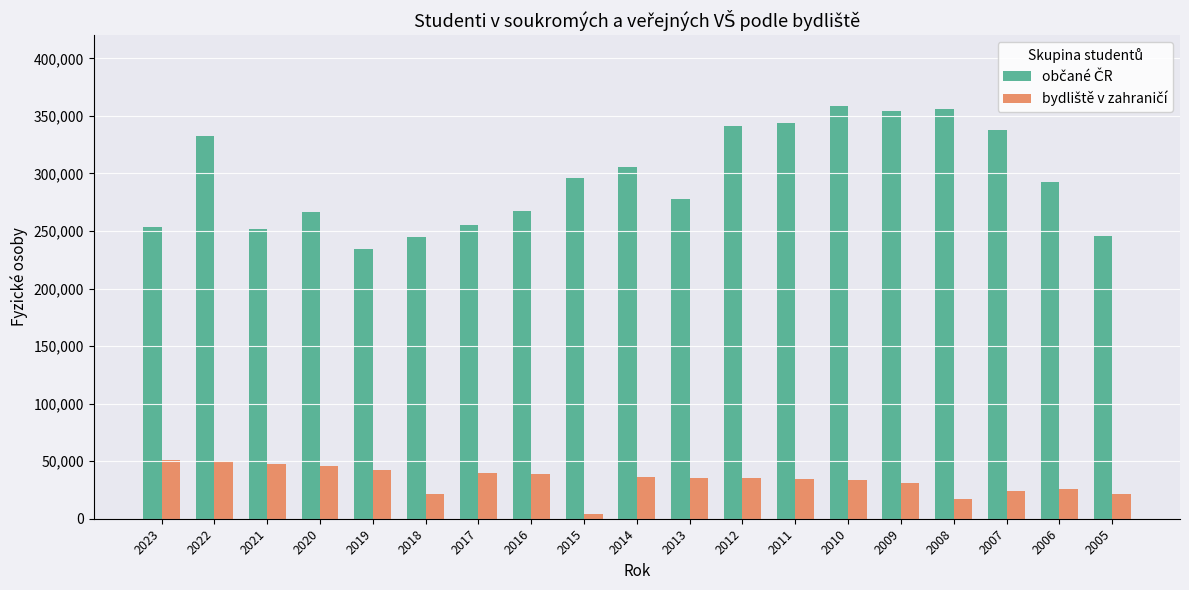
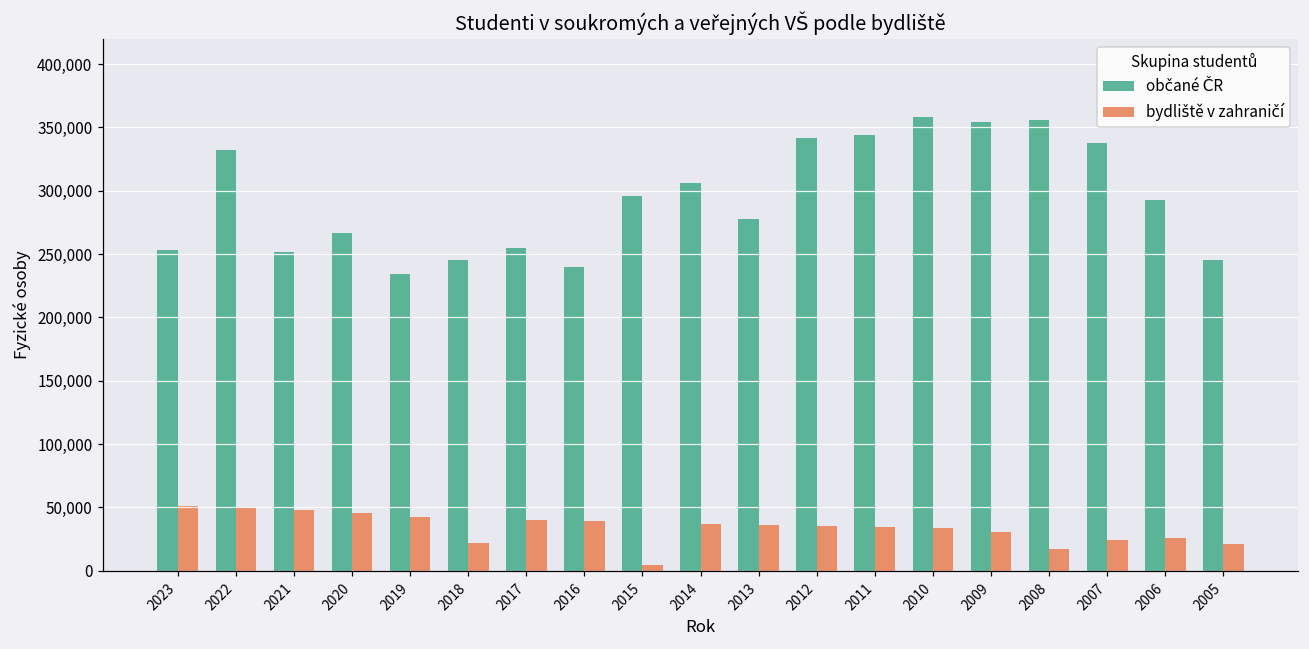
  {
    "občané ČR": {
      "2023": "253,000",
      "2022": "332,000",
      "2021": "252,000",
      "2020": "266,000",
      "2019": "234,000",
      "2018": "245,000",
      "2017": "255,000",
-     "2016": "268,000",
+     "2016": "240,000",
      "2015": "296,000",
      "2014": "306,000",
      "2013": "278,000",
      "2012": "341,000",
      "2011": "344,000",
      "2010": "359,000",
      "2009": "355,000",
      "2008": "356,000",
      "2007": "338,000",
      "2006": "292,000",
      "2005": "246,000"
    },
    "bydliště v zahraničí": {
      "2023": "51,000",
      "2022": "50,000",
      "2021": "48,000",
      "2020": "46,000",
      "2019": "43,000",
      "2018": "22,000",
      "2017": "40,000",
      "2016": "39,000",
      "2015": "4,000",
      "2014": "36,000",
      "2013": "36,000",
      "2012": "35,000",
      "2011": "34,000",
      "2010": "34,000",
      "2009": "31,000",
      "2008": "17,000",
      "2007": "24,000",
      "2006": "26,000",
      "2005": "21,000"
    }
  }
